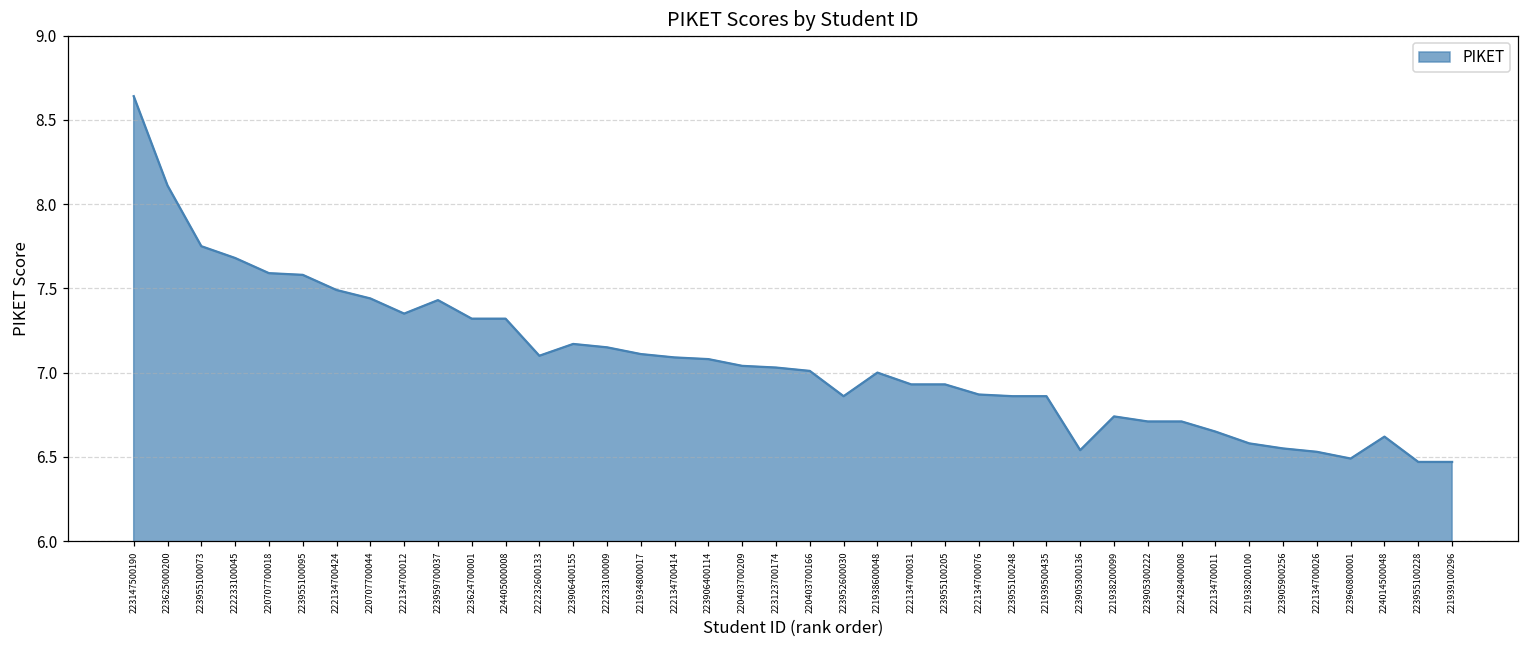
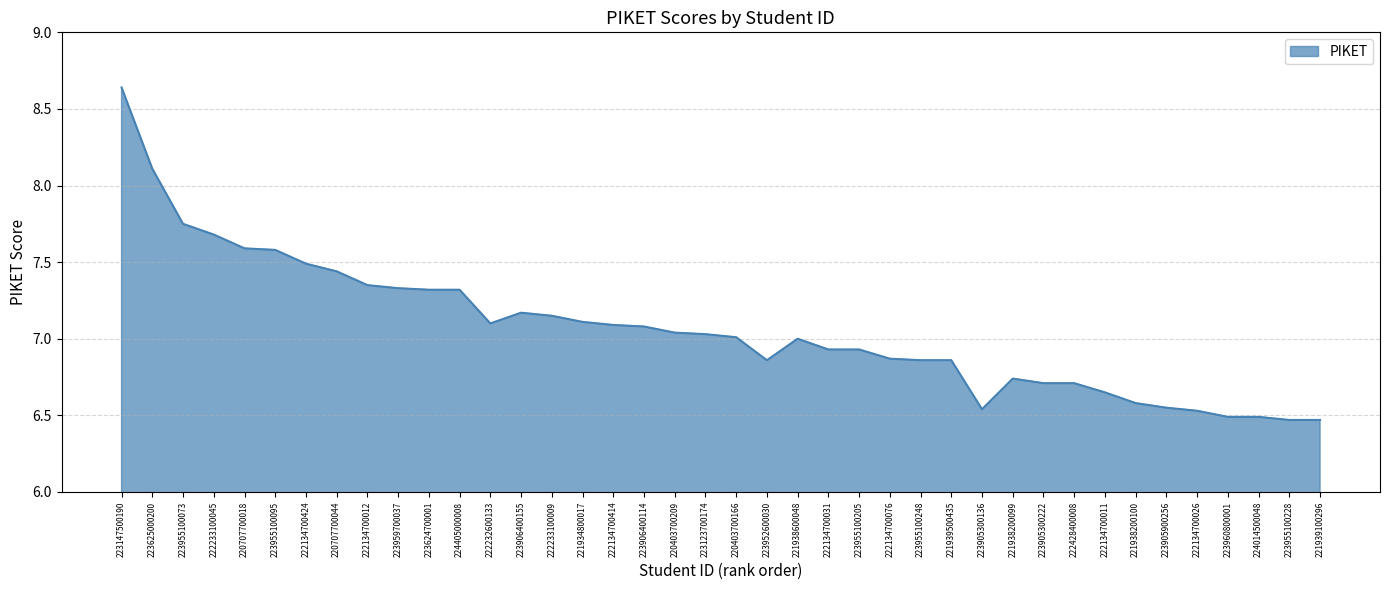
  {
    "223147500190": 8.64,
    "223625000200": 8.11,
    "223955100073": 7.75,
    "222233100045": 7.68,
    "220707700018": 7.59,
    "223955100095": 7.58,
    "222134700424": 7.49,
    "220707700044": 7.44,
    "222134700012": 7.35,
-   "223959700037": 7.43,
+   "223959700037": 7.33,
    "223624700001": 7.32,
    "224405000008": 7.32,
    "222232600133": 7.10,
    "223906400155": 7.17,
    "222233100009": 7.15,
    "221934800017": 7.11,
    "222134700414": 7.09,
    "223906400114": 7.08,
    "220403700209": 7.04,
    "223123700174": 7.03,
    "220403700166": 7.01,
    "223952600030": 6.86,
    "221938600048": 7.00,
    "222134700031": 6.93,
    "223955100205": 6.93,
    "222134700076": 6.87,
    "223955100248": 6.86,
    "221939500435": 6.86,
    "223905300136": 6.54,
    "221938200099": 6.74,
    "223905300222": 6.71,
    "222428400008": 6.71,
    "222134700011": 6.65,
    "221938200100": 6.58,
    "223905900256": 6.55,
    "222134700026": 6.53,
    "223960800001": 6.49,
-   "224014500048": 6.62,
+   "224014500048": 6.49,
    "223955100228": 6.47,
    "221939100296": 6.47
  }
